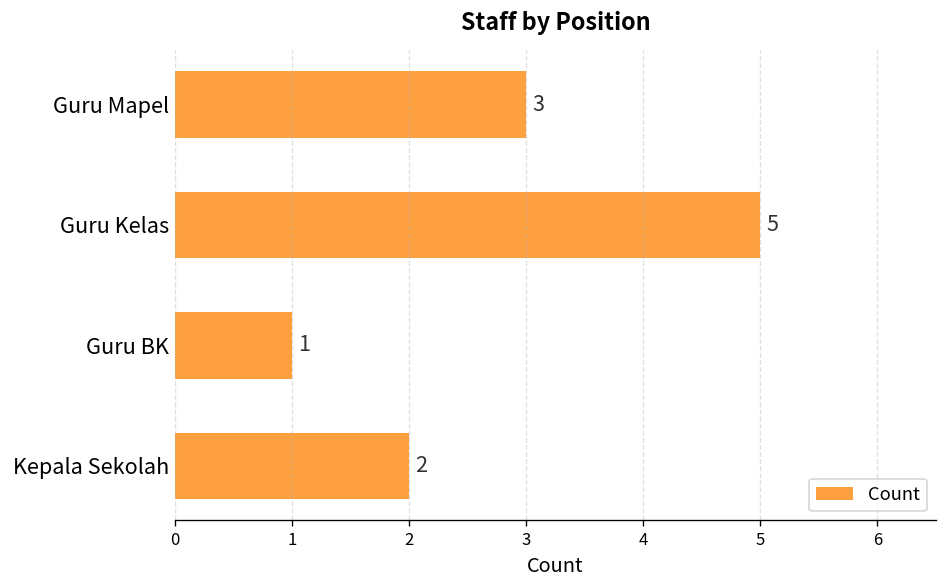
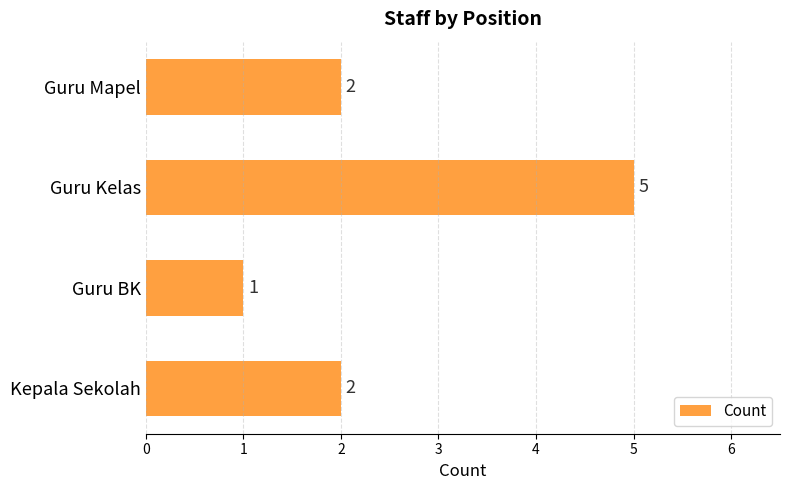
  {
-   "Guru Mapel": 3,
+   "Guru Mapel": 2,
    "Guru Kelas": 5,
    "Guru BK": 1,
    "Kepala Sekolah": 2
  }
